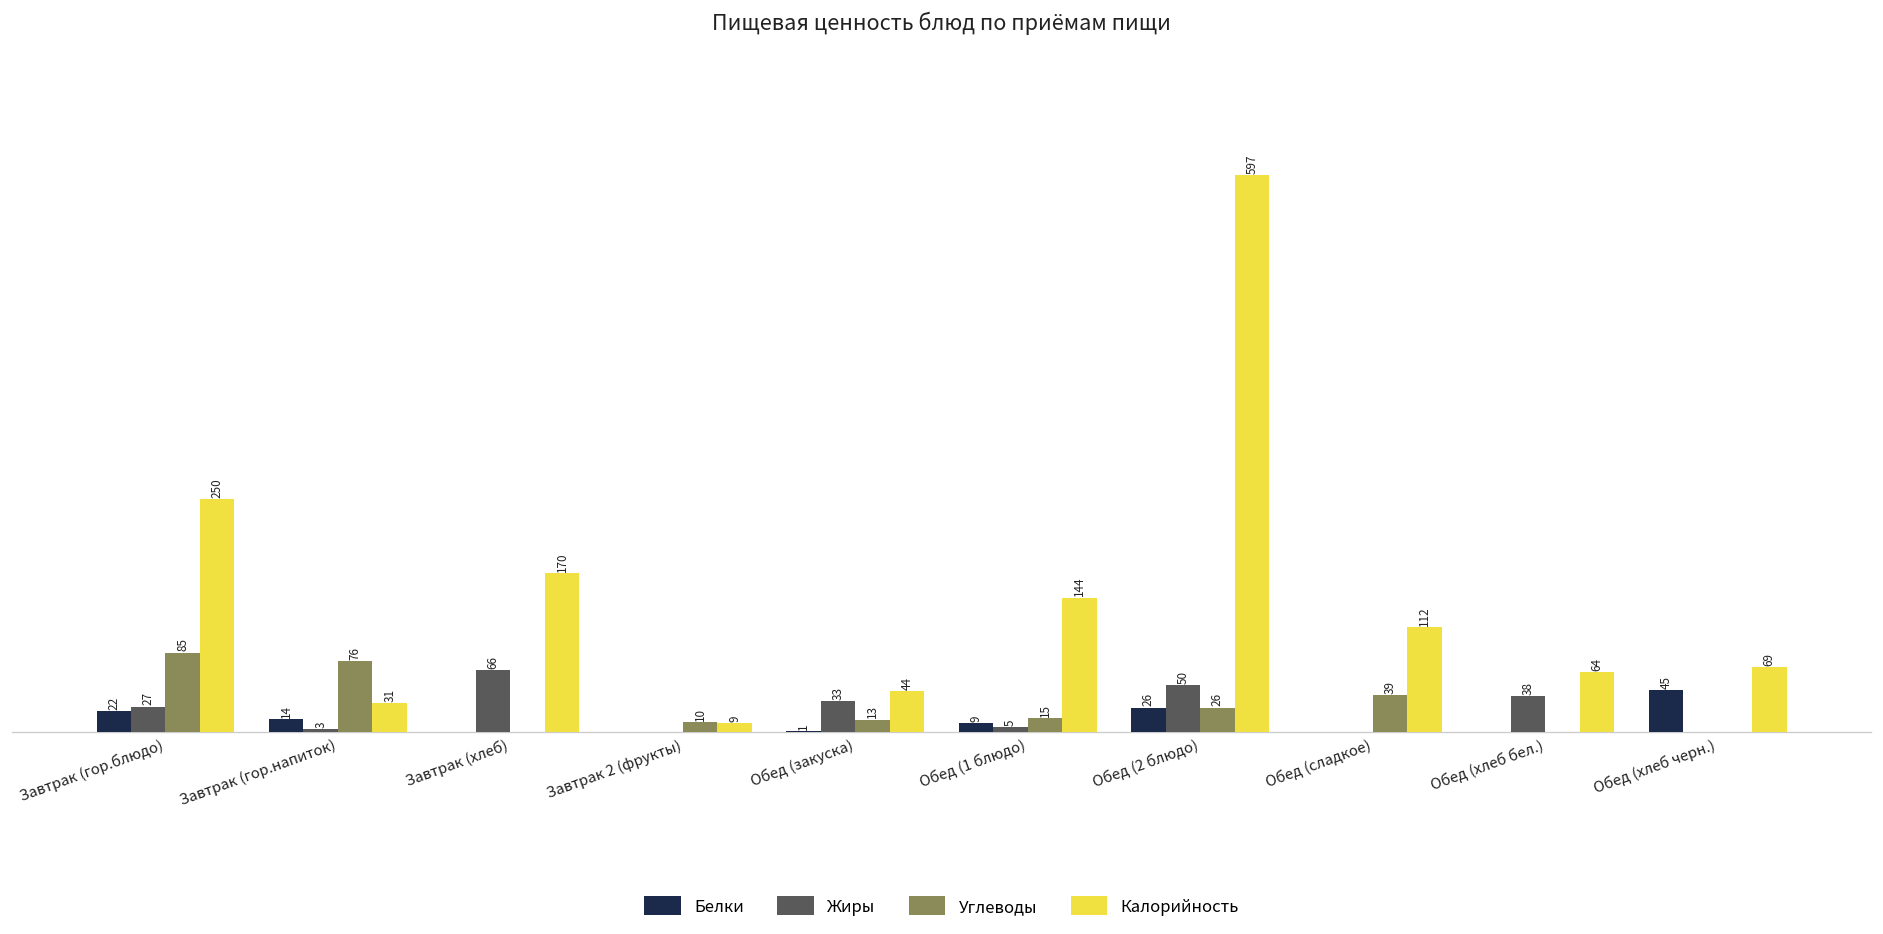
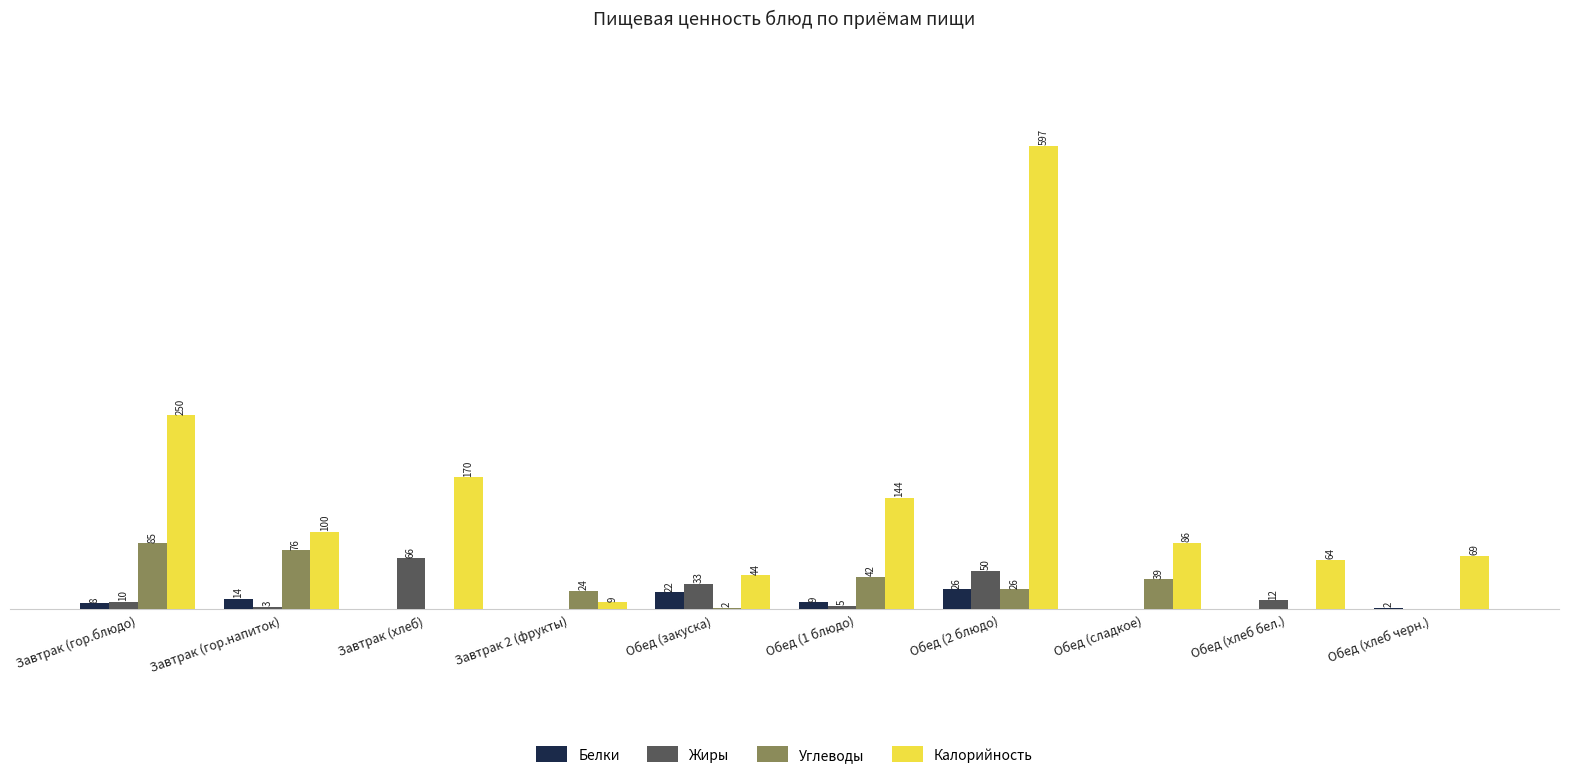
  {
    "Белки": {
-     "Завтрак (гор.блюдо)": 22,
+     "Завтрак (гор.блюдо)": 8,
      "Завтрак (гор.напиток)": 14,
-     "Обед (закуска)": 1,
+     "Обед (закуска)": 22,
      "Обед (1 блюдо)": 9,
      "Обед (2 блюдо)": 26,
-     "Обед (хлеб черн.)": 45
+     "Обед (хлеб черн.)": 2
    },
    "Жиры": {
-     "Завтрак (гор.блюдо)": 27,
+     "Завтрак (гор.блюдо)": 10,
      "Завтрак (гор.напиток)": 3,
      "Завтрак (хлеб)": 66,
      "Обед (закуска)": 33,
      "Обед (1 блюдо)": 5,
      "Обед (2 блюдо)": 50,
-     "Обед (хлеб бел.)": 38
+     "Обед (хлеб бел.)": 12
    },
    "Углеводы": {
      "Завтрак (гор.блюдо)": 85,
      "Завтрак (гор.напиток)": 76,
-     "Завтрак 2 (фрукты)": 10,
-     "Обед (закуска)": 13,
-     "Обед (1 блюдо)": 15,
+     "Завтрак 2 (фрукты)": 24,
+     "Обед (закуска)": 2,
+     "Обед (1 блюдо)": 42,
      "Обед (2 блюдо)": 26,
      "Обед (сладкое)": 39
    },
    "Калорийность": {
      "Завтрак (гор.блюдо)": 250,
-     "Завтрак (гор.напиток)": 31,
+     "Завтрак (гор.напиток)": 100,
      "Завтрак (хлеб)": 170,
      "Завтрак 2 (фрукты)": 9,
      "Обед (закуска)": 44,
      "Обед (1 блюдо)": 144,
      "Обед (2 блюдо)": 597,
-     "Обед (сладкое)": 112,
+     "Обед (сладкое)": 86,
      "Обед (хлеб бел.)": 64,
      "Обед (хлеб черн.)": 69
    }
  }
